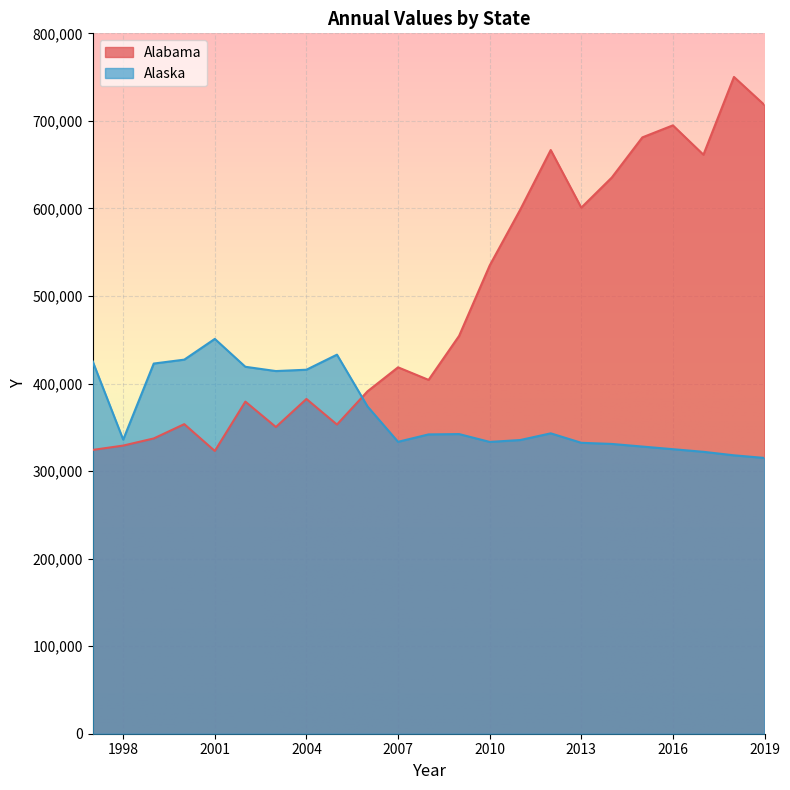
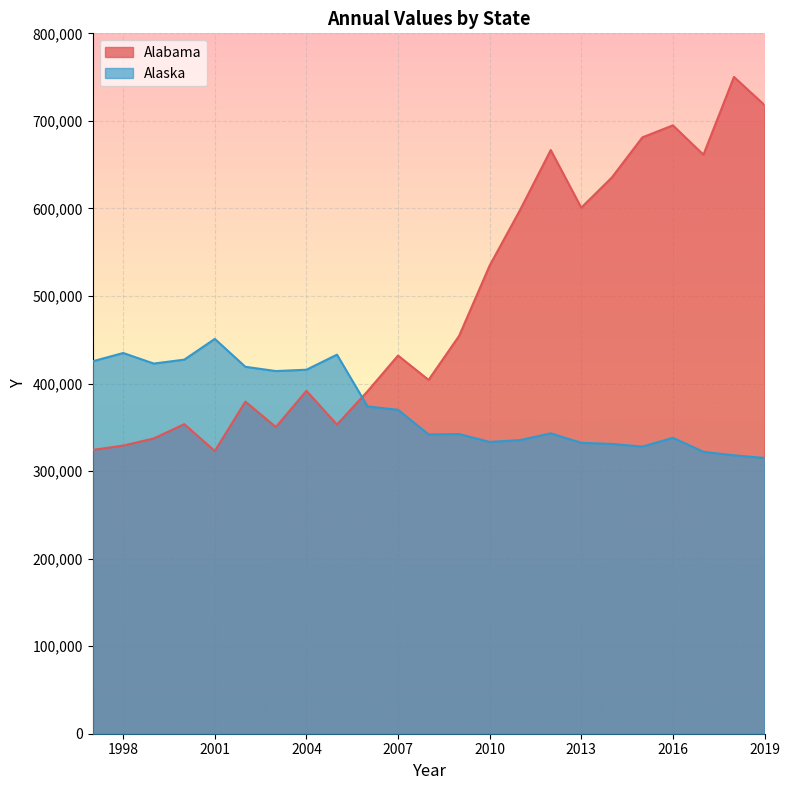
  {
    "Alabama": {
      "1998": "330,000",
      "2001": "320,000",
-     "2004": "380,000",
-     "2007": "420,000",
+     "2004": "390,000",
+     "2007": "430,000",
      "2010": "530,000",
      "2013": "600,000",
      "2016": "690,000",
      "2019": "720,000"
    },
    "Alaska": {
-     "1998": "340,000",
+     "1998": "430,000",
      "2001": "450,000",
      "2004": "420,000",
-     "2007": "330,000",
+     "2007": "370,000",
      "2010": "330,000",
      "2013": "330,000",
-     "2016": "330,000",
+     "2016": "340,000",
      "2019": "320,000"
    }
  }
